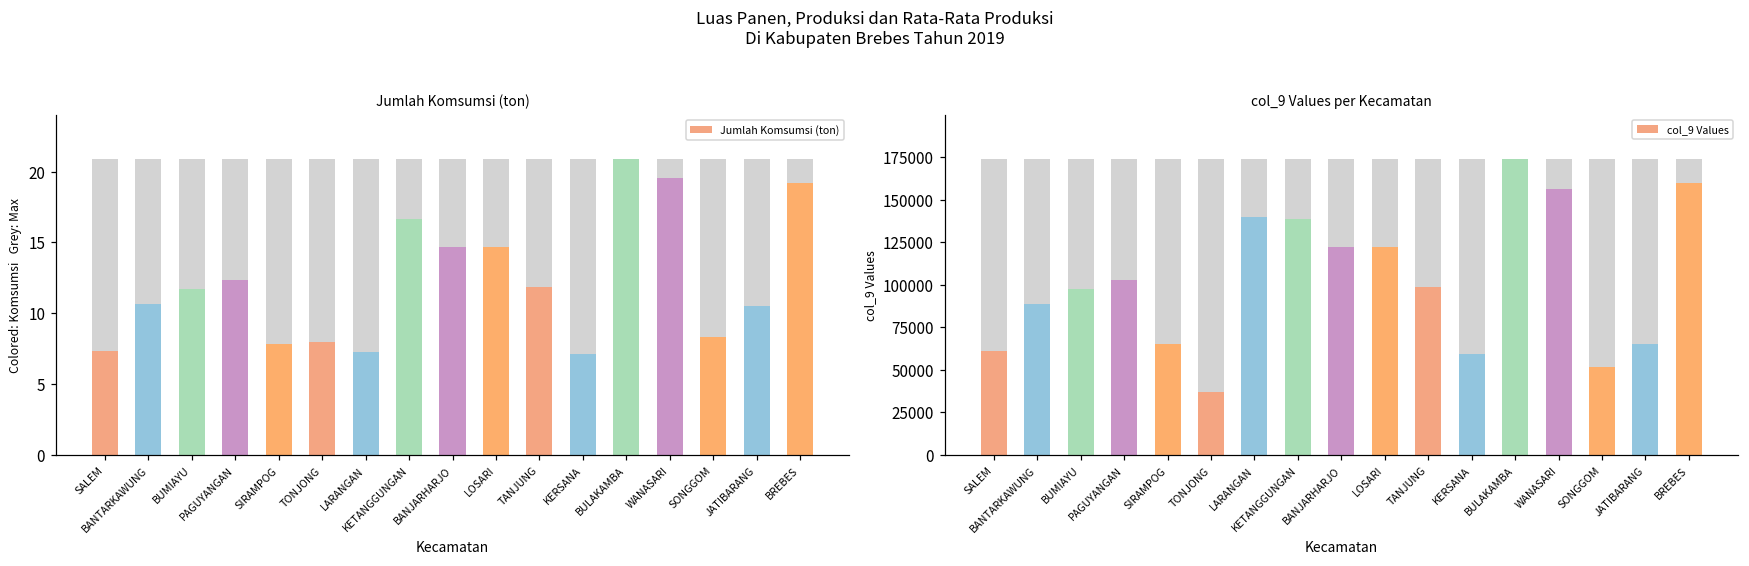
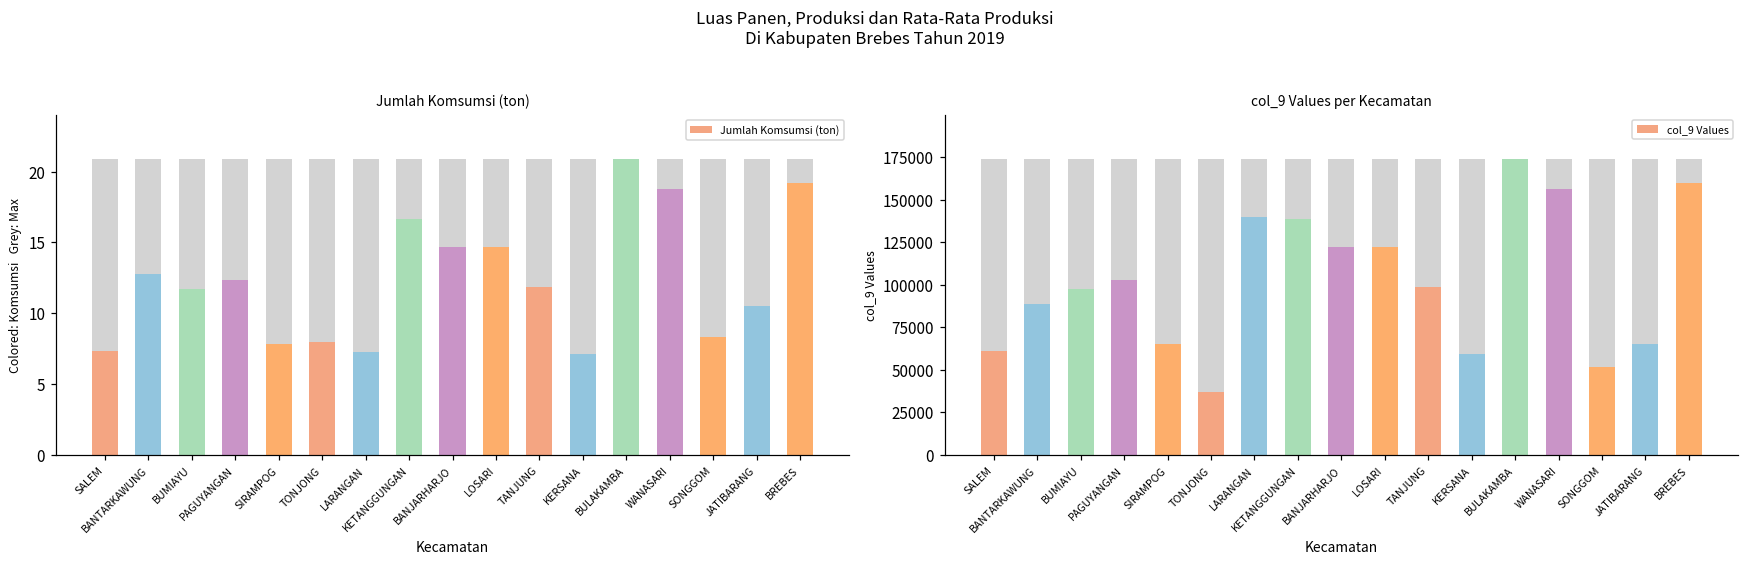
  {
    "Jumlah Komsumsi (ton)": {
      "Jumlah Komsumsi (ton)": {
-       "BANTARKAWUNG": 10.7,
+       "BANTARKAWUNG": 12.8,
        "BULAKAMBA": 20.9,
-       "WANASARI": 19.5
+       "WANASARI": 18.8
      }
    },
    "col_9 Values per Kecamatan": {
      "col_9 Values": {
        "BULAKAMBA": 174000
      }
    }
  }
